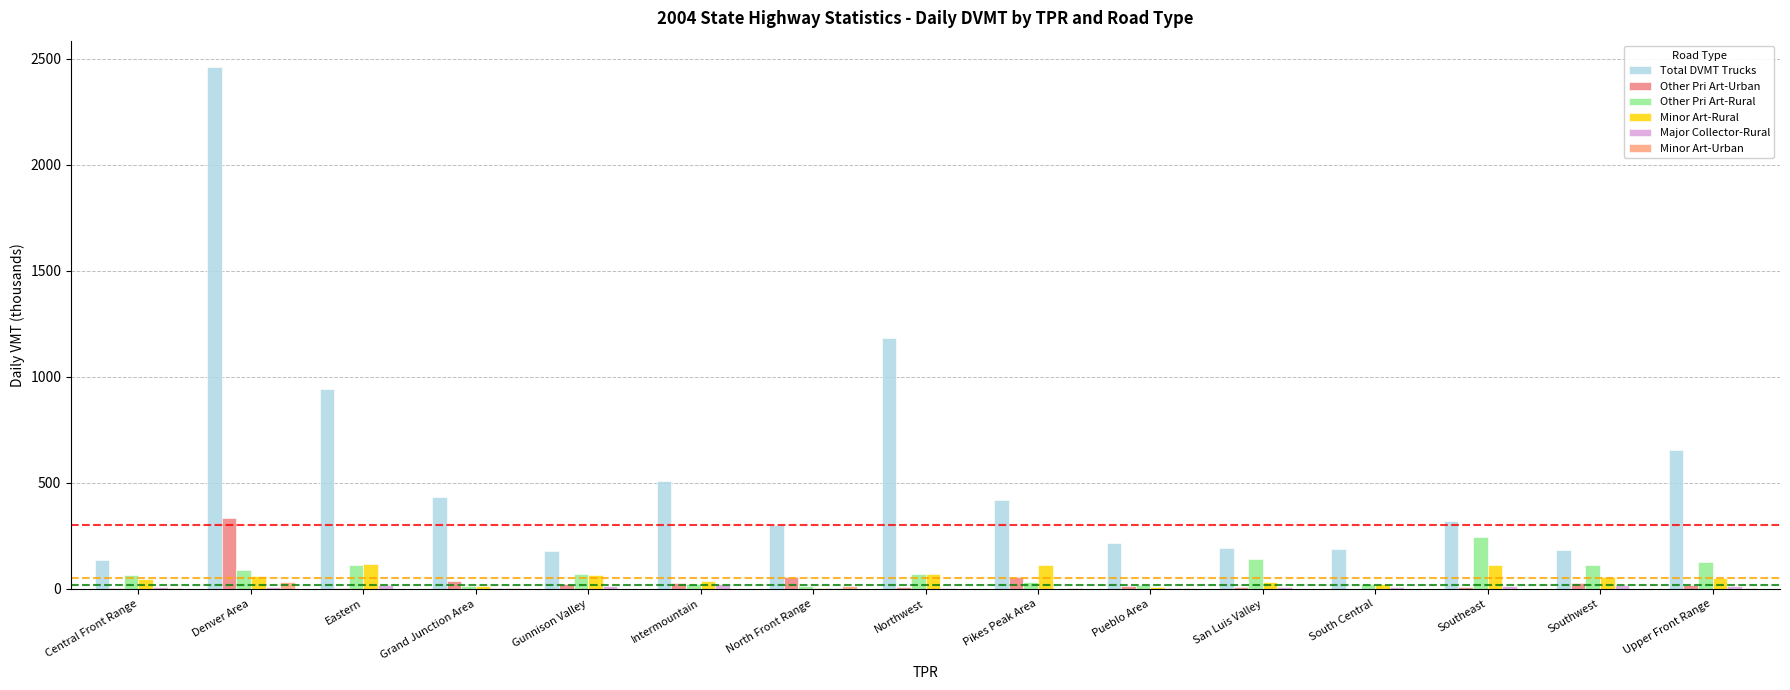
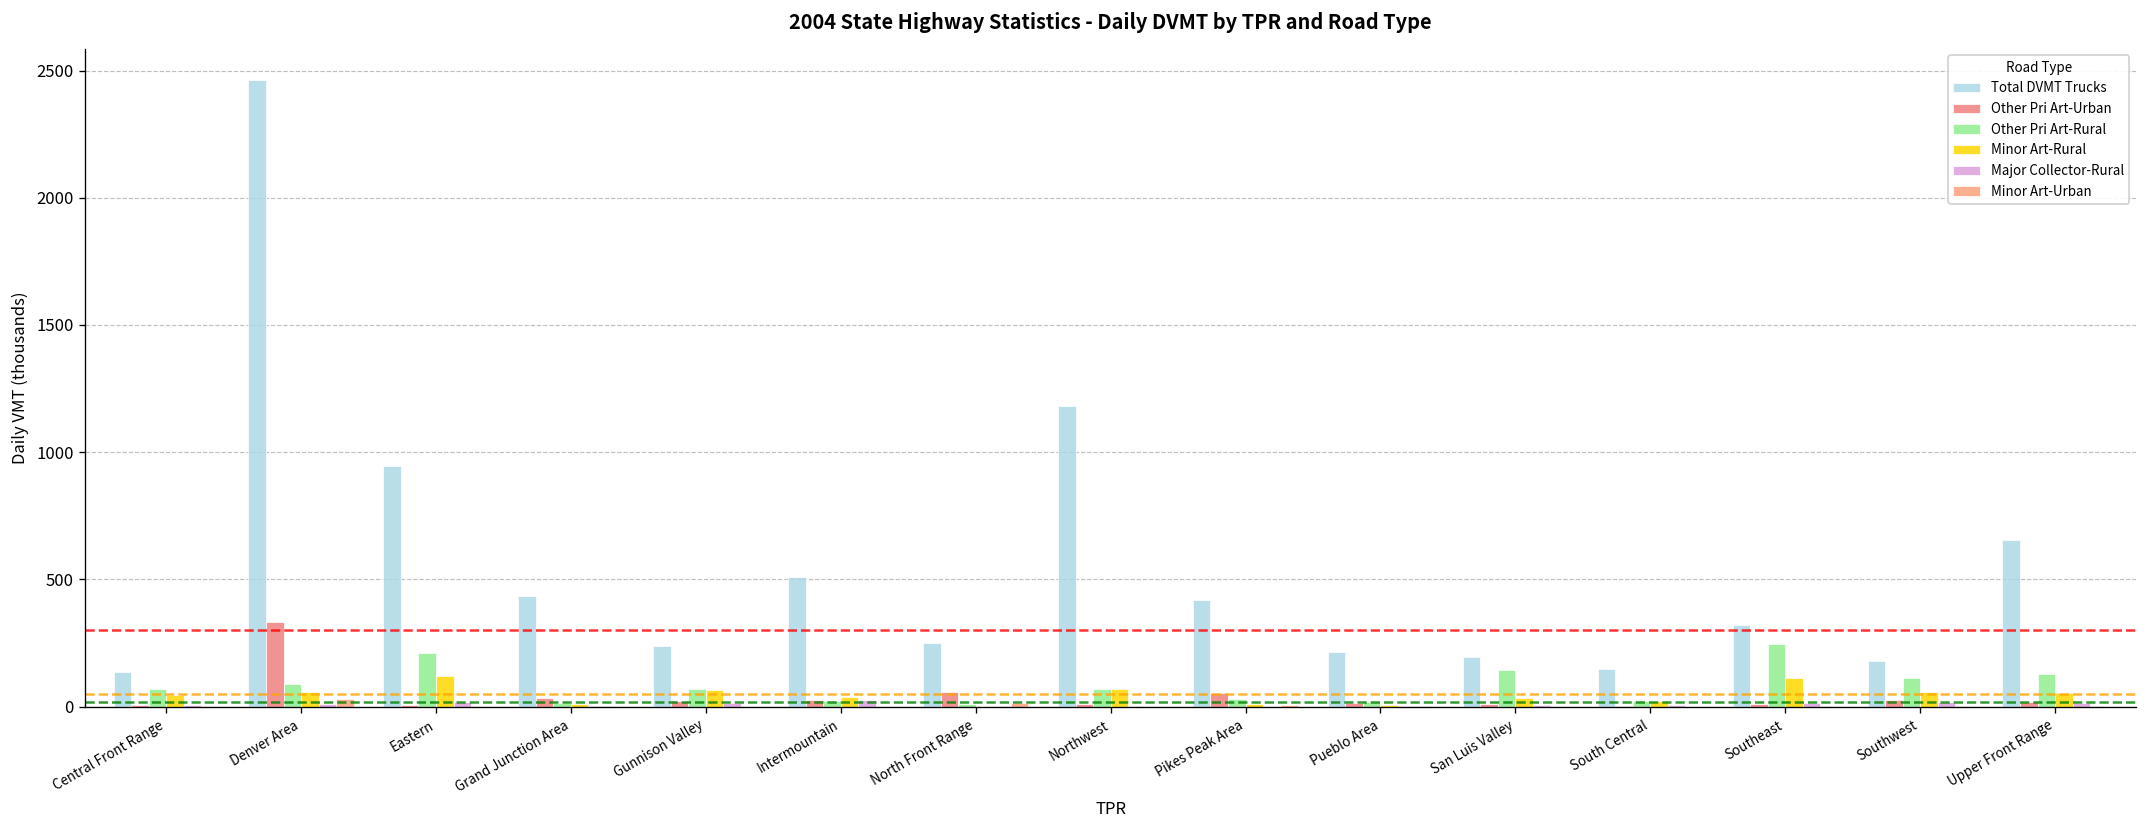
  {
    "Total DVMT Trucks": {
      "Central Front Range": 140,
      "Denver Area": 2460,
      "Eastern": 940,
      "Grand Junction Area": 430,
-     "Gunnison Valley": 180,
+     "Gunnison Valley": 240,
      "Intermountain": 510,
-     "North Front Range": 300,
+     "North Front Range": 250,
      "Northwest": 1180,
      "Pikes Peak Area": 420,
      "Pueblo Area": 220,
      "San Luis Valley": 190,
-     "South Central": 190,
+     "South Central": 150,
      "Southeast": 320,
      "Southwest": 180,
      "Upper Front Range": 650
    },
    "Other Pri Art-Rural": {
      "Central Front Range": 70,
      "Denver Area": 90,
-     "Eastern": 110,
+     "Eastern": 210,
      "Grand Junction Area": 10,
      "Gunnison Valley": 70,
      "Intermountain": 20,
      "North Front Range": 10,
      "Northwest": 70,
      "Pikes Peak Area": 30,
      "Pueblo Area": 20,
      "San Luis Valley": 140,
      "South Central": 20,
      "Southeast": 240,
      "Southwest": 110,
      "Upper Front Range": 130
    },
    "Minor Art-Rural": {
      "Central Front Range": 50,
      "Denver Area": 60,
      "Eastern": 120,
      "Gunnison Valley": 60,
      "Intermountain": 40,
      "Northwest": 70,
-     "Pikes Peak Area": 110,
+     "Pikes Peak Area": 10,
      "San Luis Valley": 30,
      "South Central": 20,
      "Southeast": 110,
      "Southwest": 60,
      "Upper Front Range": 50
    },
    "Major Collector-Rural": {
      "Eastern": 20,
      "Gunnison Valley": 10,
      "Intermountain": 20,
      "Pikes Peak Area": 0,
      "Southeast": 20,
      "Southwest": 20,
      "Upper Front Range": 10
    }
  }
